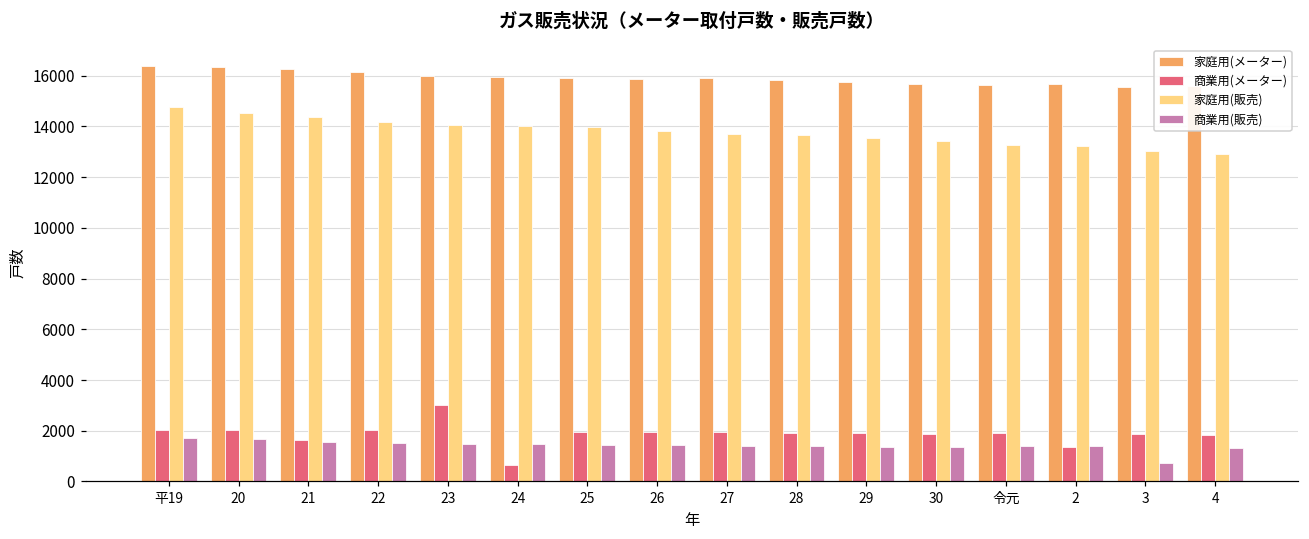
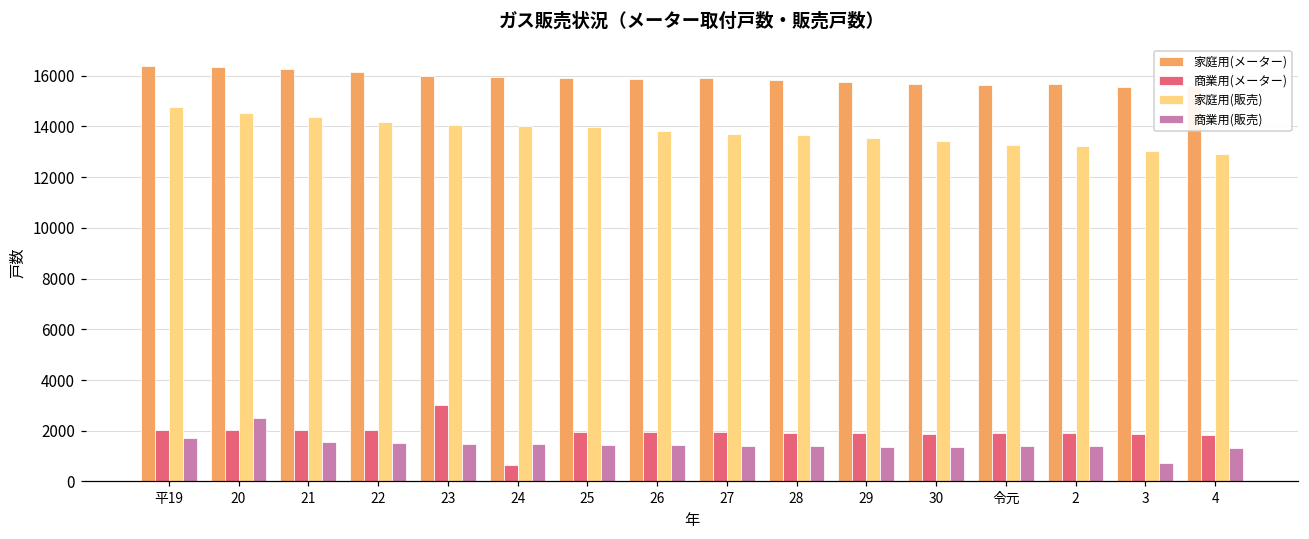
  {
    "商業用(メーター)": {
      "平19": 2000,
      "20": 2000,
-     "21": 1600,
+     "21": 2000,
      "22": 2000,
      "23": 3000,
      "24": 600,
      "25": 2000,
      "26": 2000,
      "27": 1900,
      "28": 1900,
      "29": 1900,
      "30": 1900,
      "令元": 1900,
-     "2": 1400,
+     "2": 1900,
      "3": 1900,
      "4": 1800
    },
    "商業用(販売)": {
      "平19": 1700,
-     "20": 1700,
+     "20": 2500,
      "21": 1600,
      "22": 1500,
      "23": 1500,
      "24": 1500,
      "25": 1500,
      "26": 1400,
      "27": 1400,
      "28": 1400,
      "29": 1400,
      "30": 1400,
      "令元": 1400,
      "2": 1400,
      "3": 700,
      "4": 1300
    }
  }
